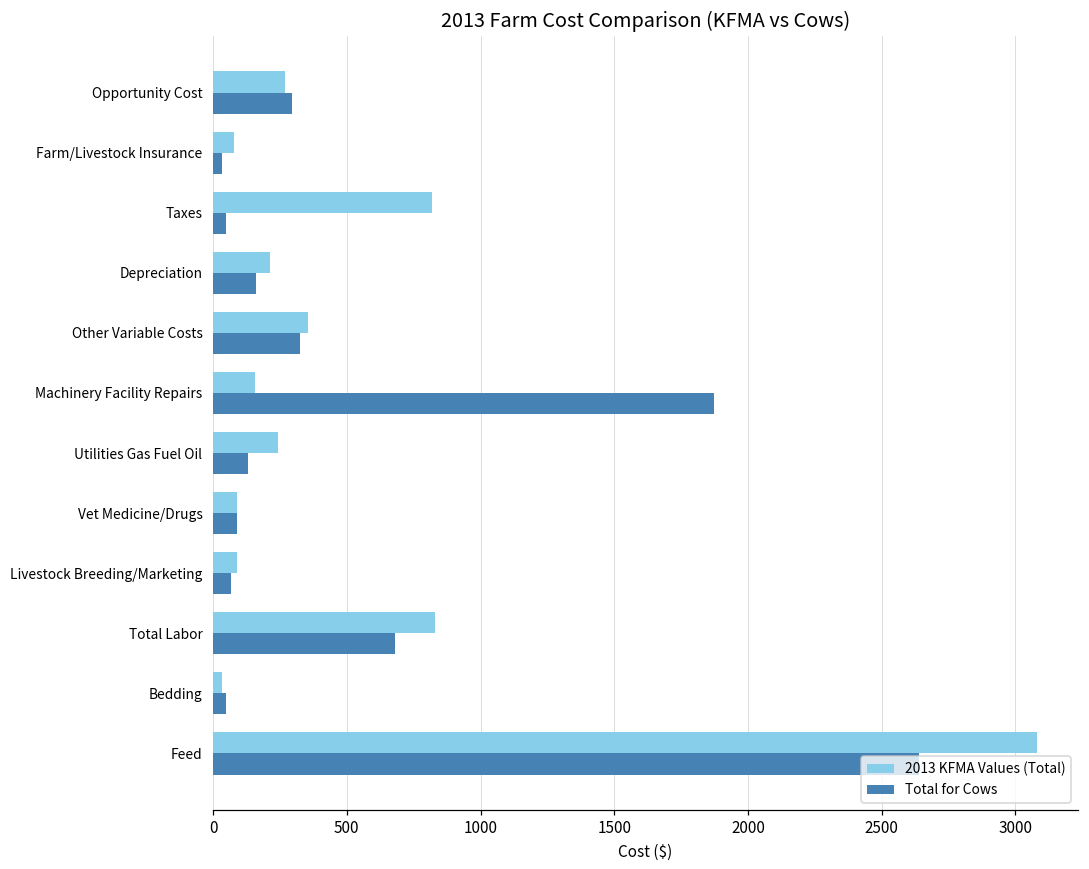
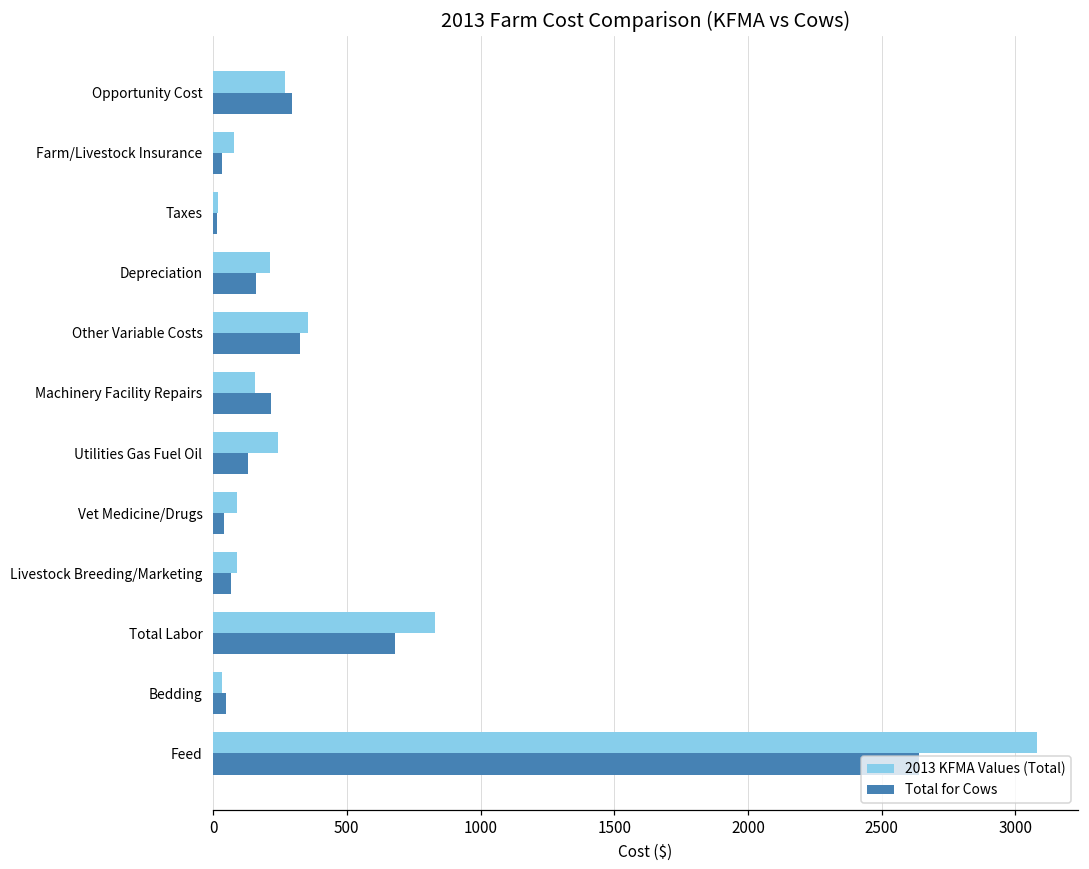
  {
    "2013 KFMA Values (Total)": {
      "Opportunity Cost": 270,
      "Farm/Livestock Insurance": 80,
-     "Taxes": 820,
+     "Taxes": 20,
      "Depreciation": 210,
      "Other Variable Costs": 360,
      "Machinery Facility Repairs": 160,
      "Utilities Gas Fuel Oil": 240,
      "Vet Medicine/Drugs": 90,
      "Livestock Breeding/Marketing": 90,
      "Total Labor": 830,
      "Bedding": 30,
      "Feed": 3080
    },
    "Total for Cows": {
      "Opportunity Cost": 290,
      "Farm/Livestock Insurance": 30,
-     "Taxes": 50,
+     "Taxes": 10,
      "Depreciation": 160,
      "Other Variable Costs": 320,
-     "Machinery Facility Repairs": 1870,
+     "Machinery Facility Repairs": 220,
      "Utilities Gas Fuel Oil": 130,
-     "Vet Medicine/Drugs": 90,
+     "Vet Medicine/Drugs": 40,
      "Livestock Breeding/Marketing": 70,
      "Total Labor": 680,
      "Bedding": 50
    }
  }
